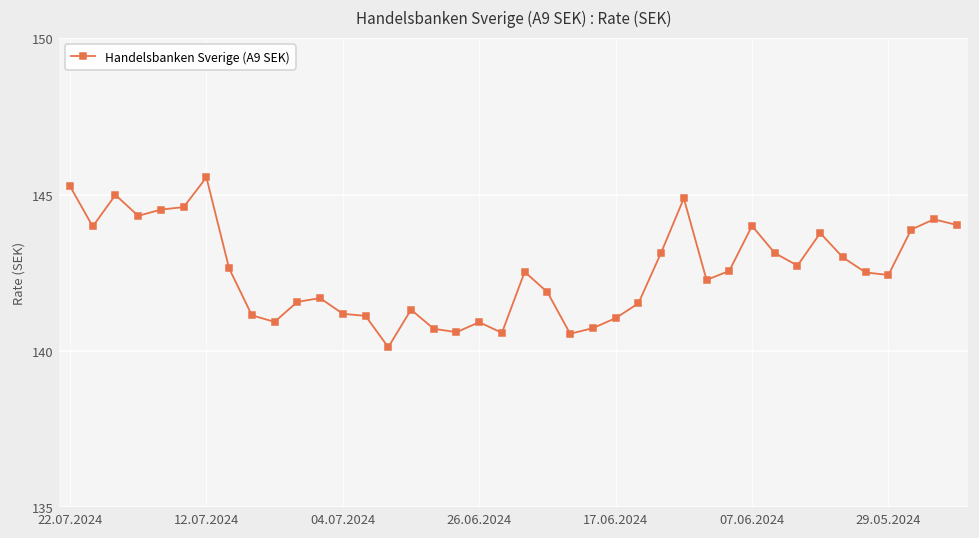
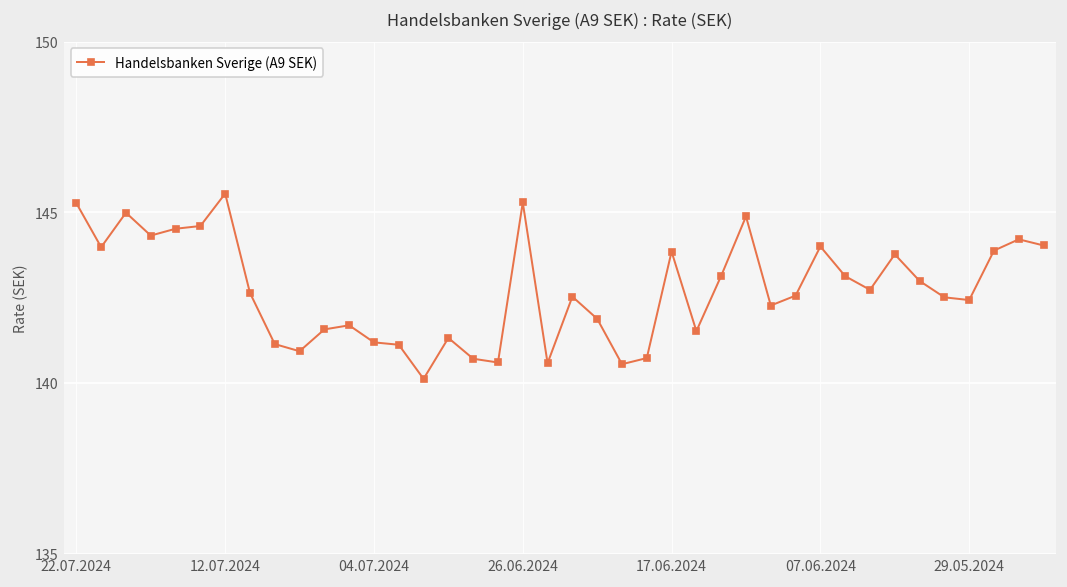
  {
    "22.07.2024": 145.3,
    "12.07.2024": 145.6,
    "04.07.2024": 141.2,
-   "26.06.2024": 140.9,
-   "17.06.2024": 141.1,
+   "26.06.2024": 145.3,
+   "17.06.2024": 143.9,
    "07.06.2024": 144.0,
    "29.05.2024": 142.4
  }
